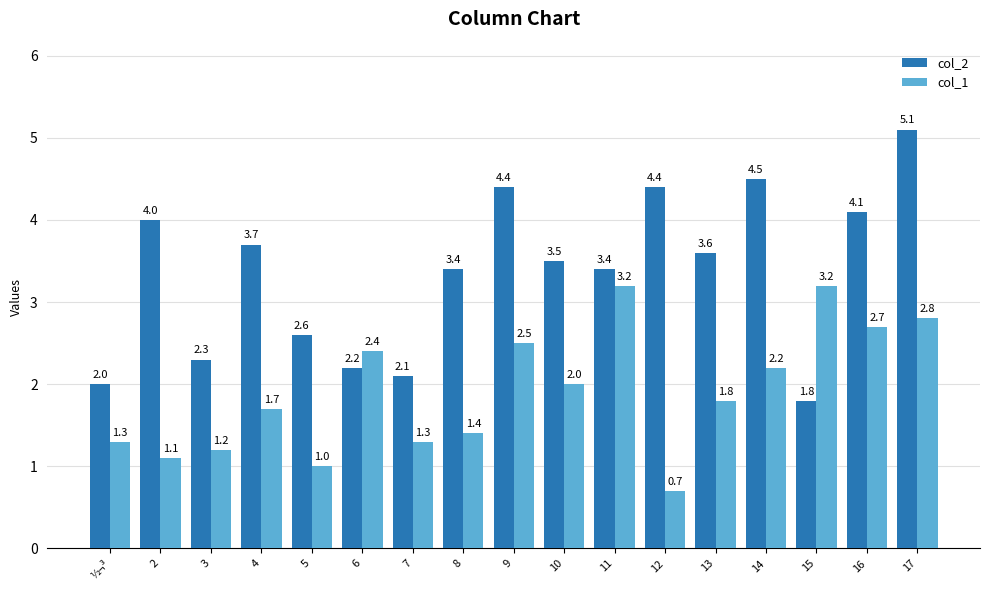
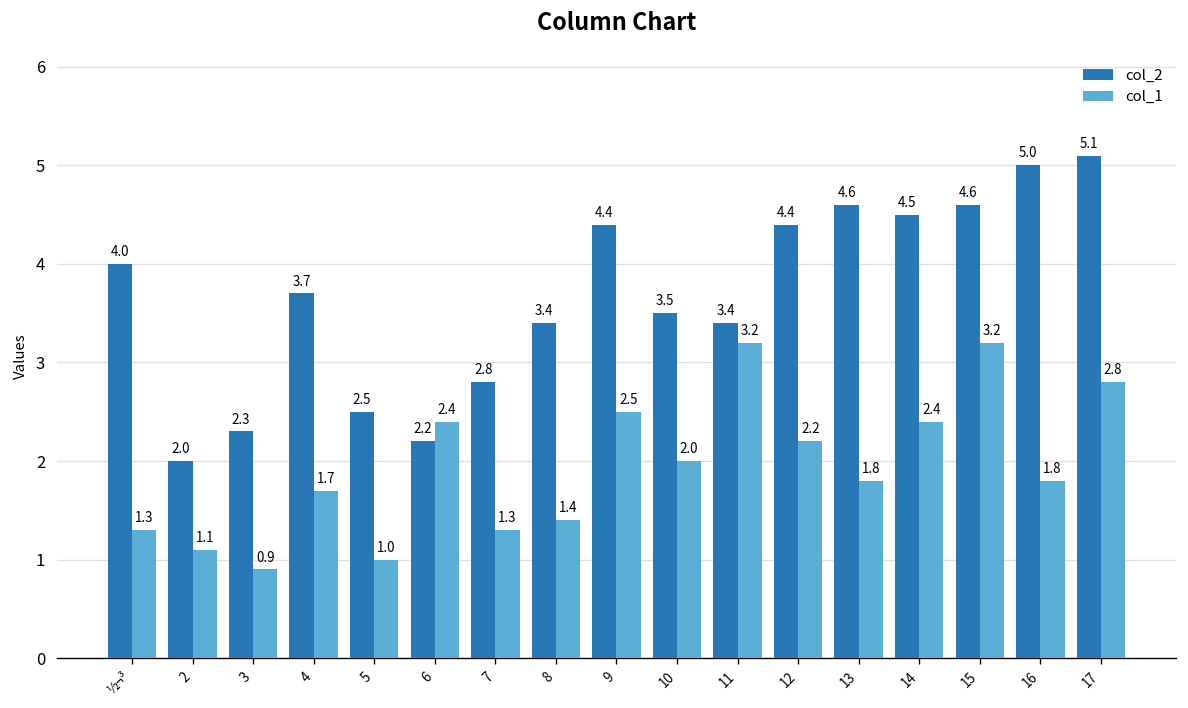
  {
    "col_2": {
-     "½¬³": 2.0,
-     "2": 4.0,
+     "½¬³": 4.0,
+     "2": 2.0,
      "3": 2.3,
      "4": 3.7,
-     "5": 2.6,
+     "5": 2.5,
      "6": 2.2,
-     "7": 2.1,
+     "7": 2.8,
      "8": 3.4,
      "9": 4.4,
      "10": 3.5,
      "11": 3.4,
      "12": 4.4,
-     "13": 3.6,
+     "13": 4.6,
      "14": 4.5,
-     "15": 1.8,
-     "16": 4.1,
+     "15": 4.6,
+     "16": 5.0,
      "17": 5.1
    },
    "col_1": {
      "½¬³": 1.3,
      "2": 1.1,
-     "3": 1.2,
+     "3": 0.9,
      "4": 1.7,
      "5": 1.0,
      "6": 2.4,
      "7": 1.3,
      "8": 1.4,
      "9": 2.5,
      "10": 2.0,
      "11": 3.2,
-     "12": 0.7,
+     "12": 2.2,
      "13": 1.8,
-     "14": 2.2,
+     "14": 2.4,
      "15": 3.2,
-     "16": 2.7,
+     "16": 1.8,
      "17": 2.8
    }
  }
